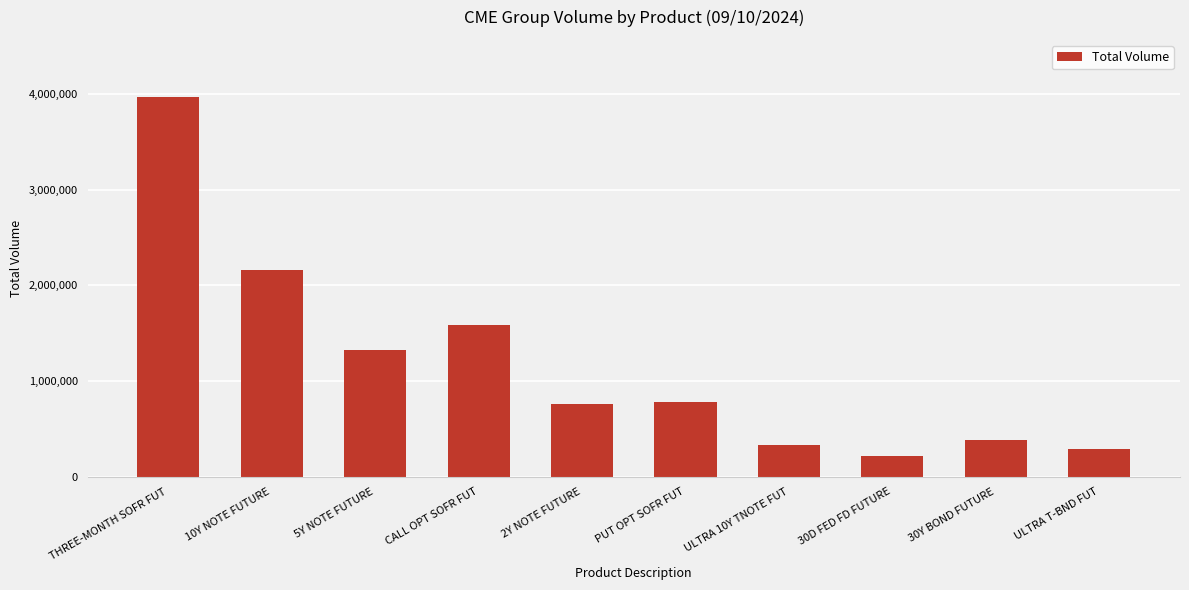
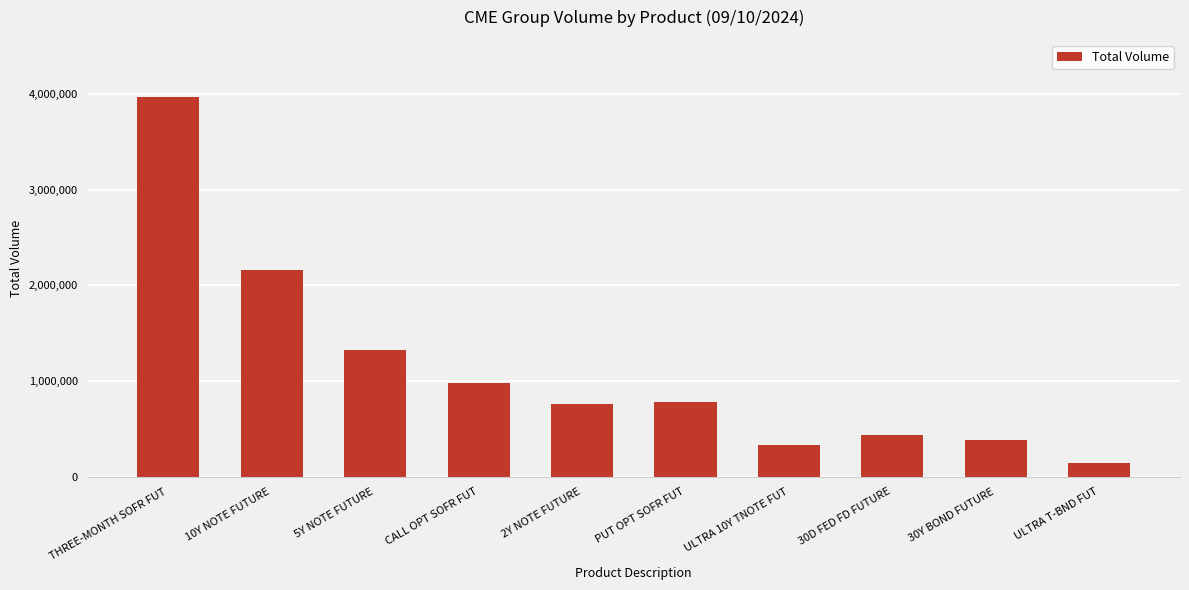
  {
    "THREE-MONTH SOFR FUT": "4,000,000",
    "10Y NOTE FUTURE": "2,200,000",
    "5Y NOTE FUTURE": "1,300,000",
-   "CALL OPT SOFR FUT": "1,600,000",
+   "CALL OPT SOFR FUT": "1,000,000",
    "2Y NOTE FUTURE": "800,000",
    "PUT OPT SOFR FUT": "800,000",
    "ULTRA 10Y TNOTE FUT": "300,000",
-   "30D FED FD FUTURE": "200,000",
+   "30D FED FD FUTURE": "400,000",
    "30Y BOND FUTURE": "400,000",
-   "ULTRA T-BND FUT": "300,000"
+   "ULTRA T-BND FUT": "100,000"
  }
